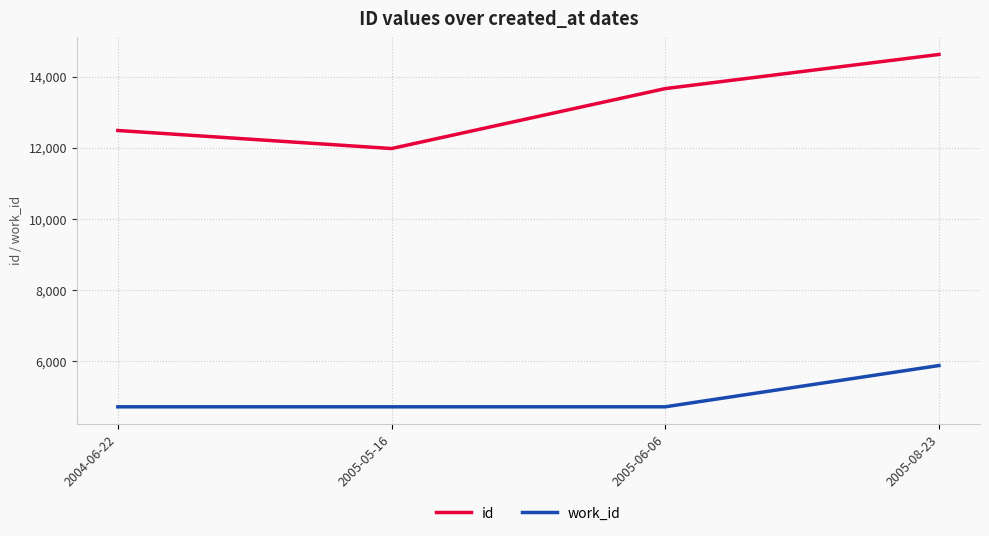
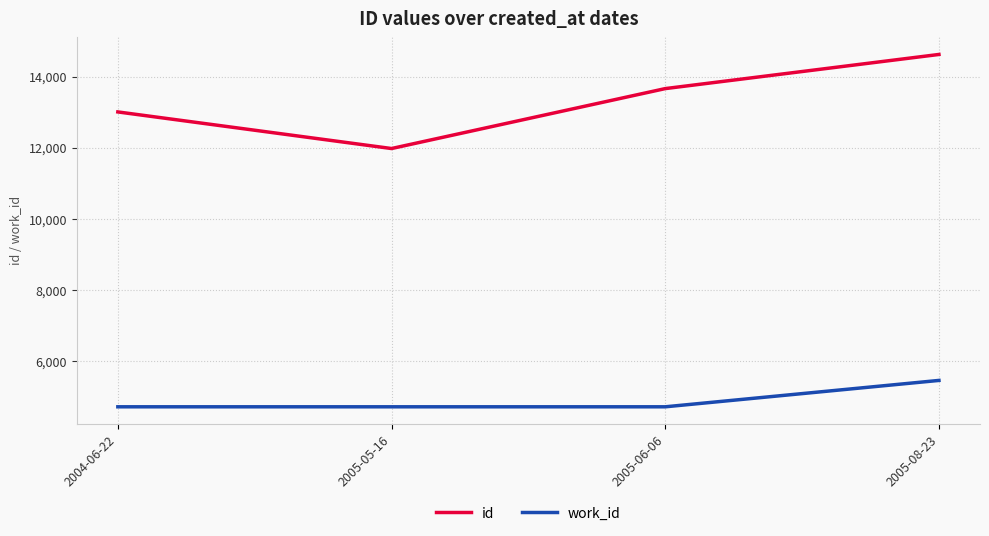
  {
    "id": {
-     "2004-06-22": "12,500",
+     "2004-06-22": "13,000",
      "2005-05-16": "12,000",
      "2005-06-06": "13,700",
      "2005-08-23": "14,600"
    },
    "work_id": {
      "2004-06-22": "4,700",
      "2005-05-16": "4,700",
      "2005-06-06": "4,700",
-     "2005-08-23": "5,900"
+     "2005-08-23": "5,500"
    }
  }
